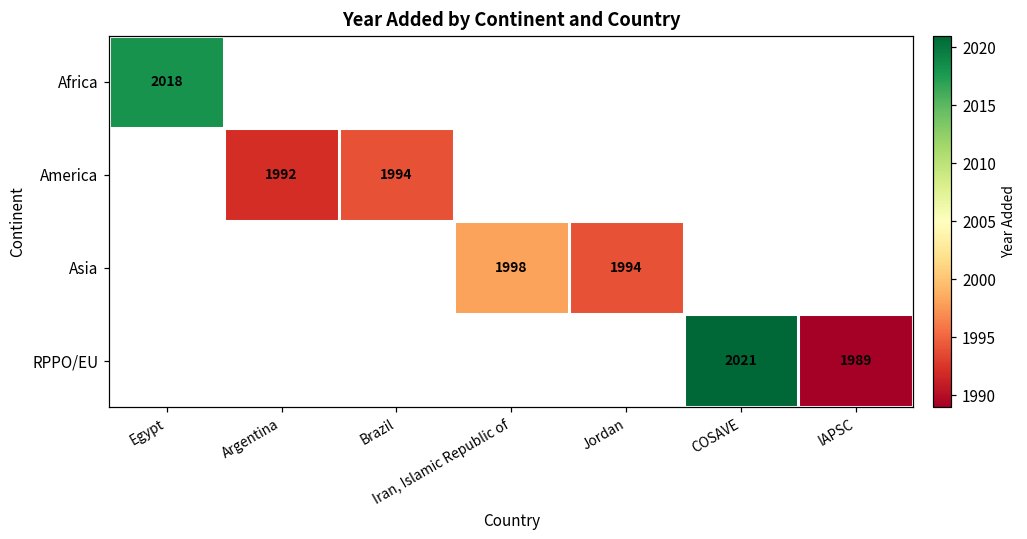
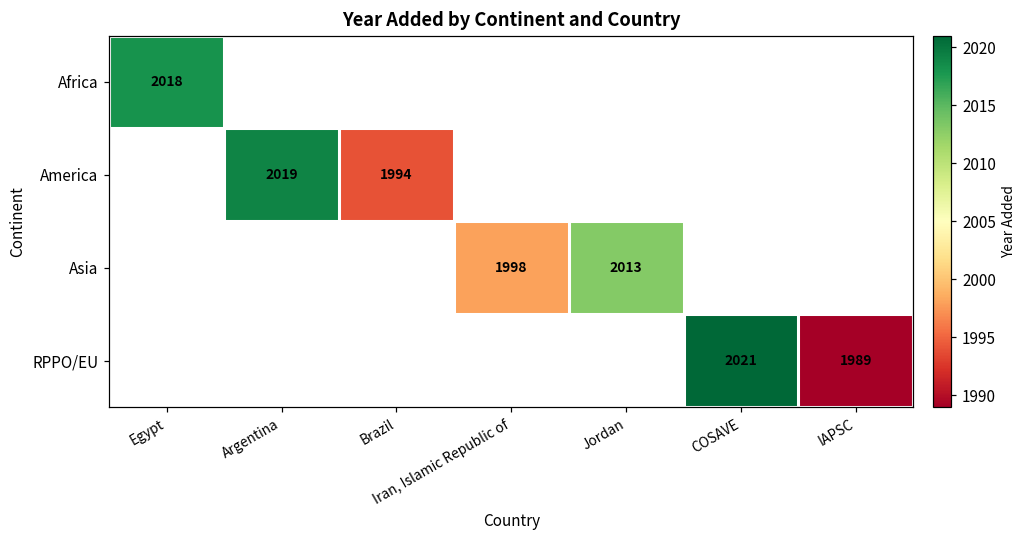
  {
    "Africa": {
      "Egypt": 2018
    },
    "America": {
-     "Argentina": 1992,
+     "Argentina": 2019,
      "Brazil": 1994
    },
    "Asia": {
      "Iran, Islamic Republic of": 1998,
-     "Jordan": 1994
+     "Jordan": 2013
    },
    "RPPO/EU": {
      "COSAVE": 2021,
      "IAPSC": 1989
    }
  }
